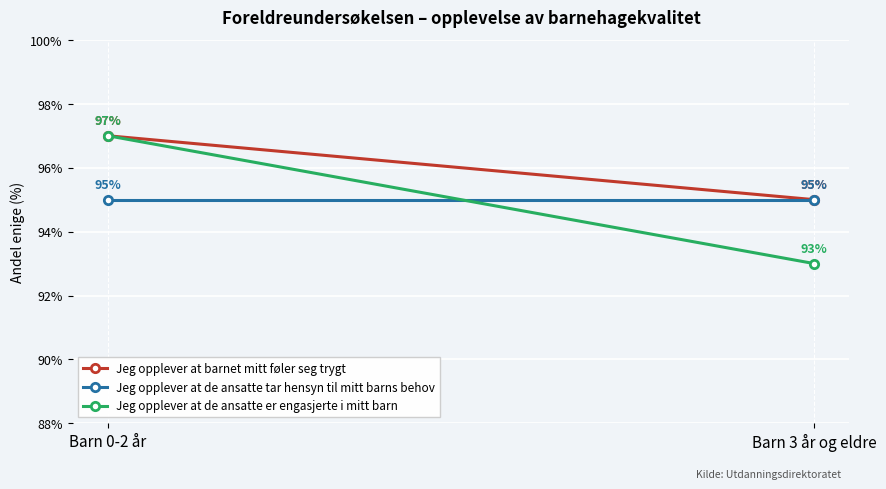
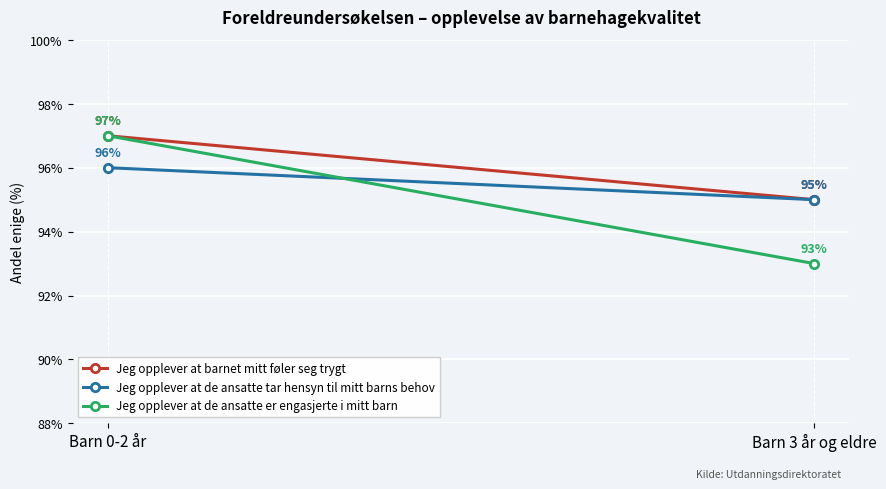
  {
    "Jeg opplever at de ansatte tar hensyn til mitt barns behov": {
-     "Barn 0-2 år": "95%"
+     "Barn 0-2 år": "96%"
    },
    "Jeg opplever at de ansatte er engasjerte i mitt barn": {
      "Barn 3 år og eldre": "93%"
    }
  }
